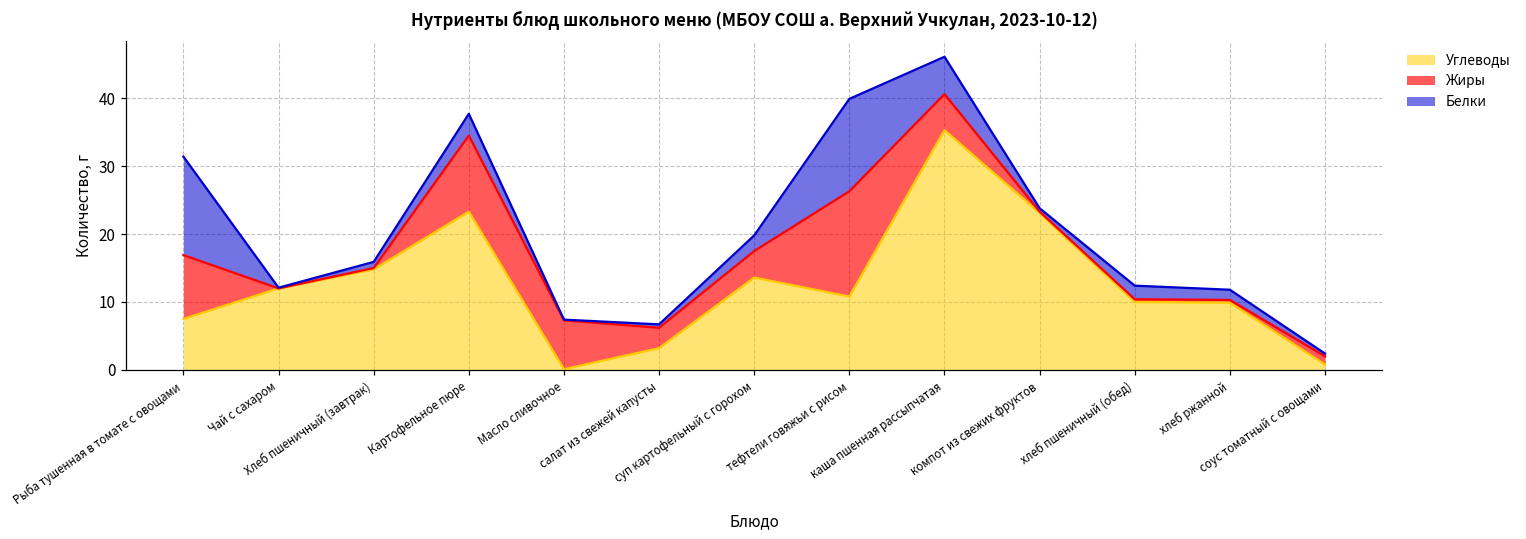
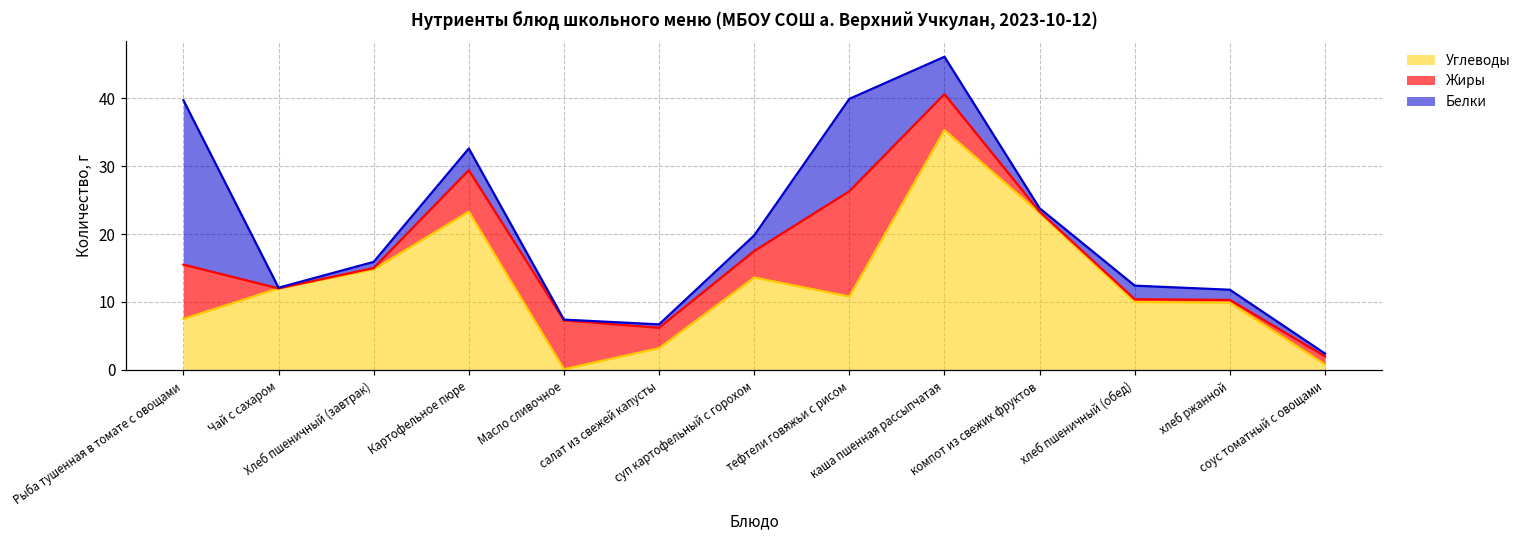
  {
    "Углеводы": {
      "Рыба тушенная в томате с овощами": 8,
      "Картофельное пюре": 23,
      "Масло сливочное": 0,
      "салат из свежей капусты": 3,
      "суп картофельный с горохом": 14,
      "тефтели говяжьи с рисом": 11,
      "каша пшенная рассыпчатая": 35,
      "соус томатный с овощами": 1
    },
    "Жиры": {
-     "Рыба тушенная в томате с овощами": 9,
-     "Картофельное пюре": 11,
+     "Рыба тушенная в томате с овощами": 8,
+     "Картофельное пюре": 6,
      "салат из свежей капусты": 3,
      "суп картофельный с горохом": 4,
      "тефтели говяжьи с рисом": 16,
      "каша пшенная рассыпчатая": 5
    },
    "Белки": {
-     "Рыба тушенная в томате с овощами": 15,
+     "Рыба тушенная в томате с овощами": 24,
      "Хлеб пшеничный (завтрак)": 1,
      "Картофельное пюре": 3,
      "салат из свежей капусты": 1,
      "суп картофельный с горохом": 2,
      "тефтели говяжьи с рисом": 14,
      "каша пшенная рассыпчатая": 6,
      "компот из свежих фруктов": 1,
      "хлеб пшеничный (обед)": 2,
      "хлеб ржанной": 2
    }
  }
